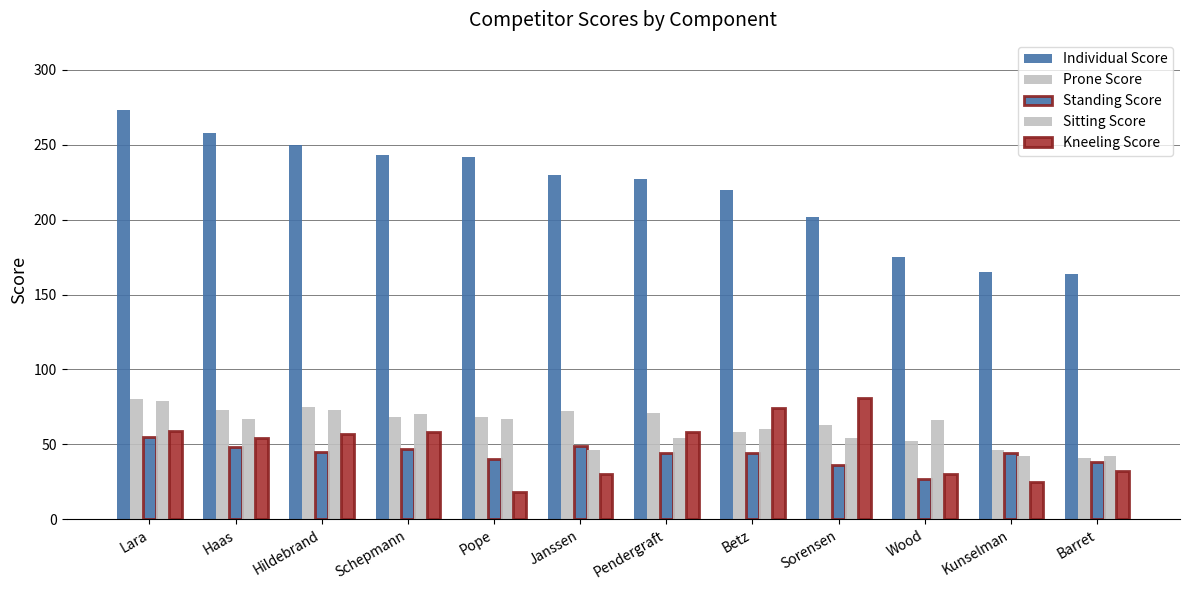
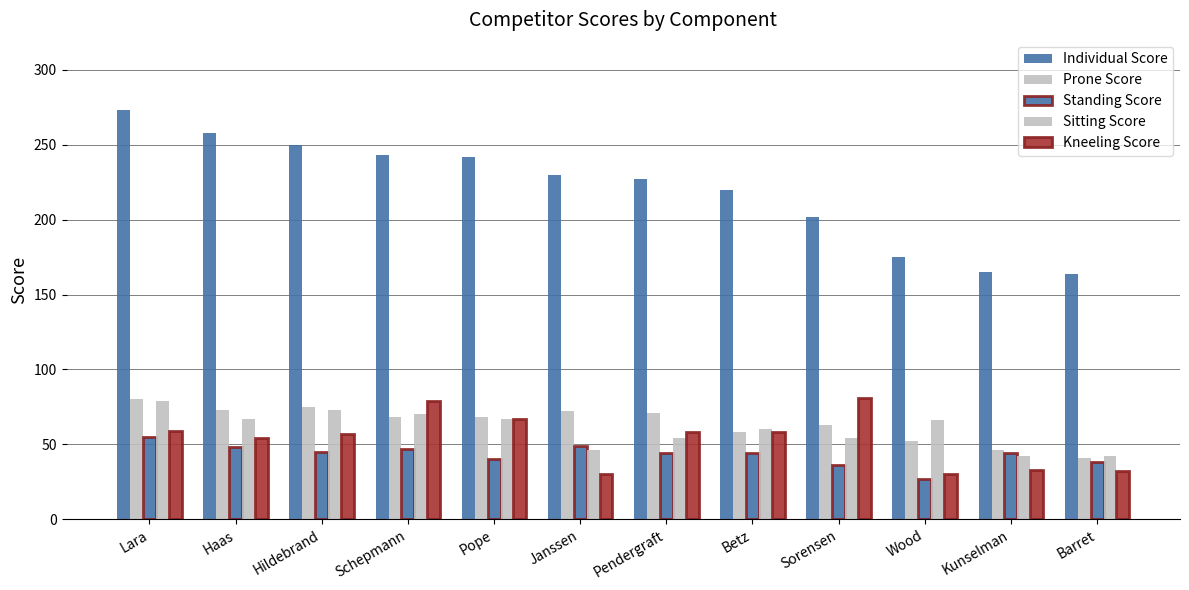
  {
    "Kneeling Score": {
      "Lara": 59,
      "Haas": 54,
      "Hildebrand": 57,
-     "Schepmann": 58,
-     "Pope": 18,
+     "Schepmann": 79,
+     "Pope": 67,
      "Janssen": 30,
      "Pendergraft": 58,
-     "Betz": 74,
+     "Betz": 58,
      "Sorensen": 81,
      "Wood": 30,
-     "Kunselman": 25,
+     "Kunselman": 33,
      "Barret": 32
    }
  }
